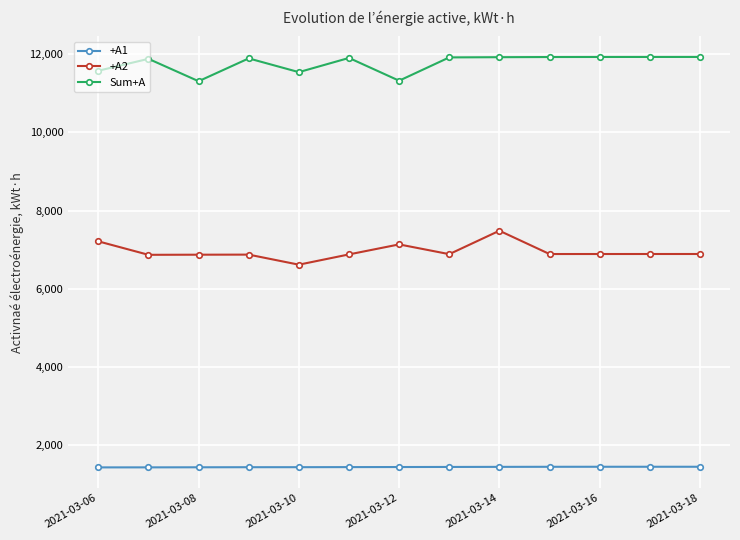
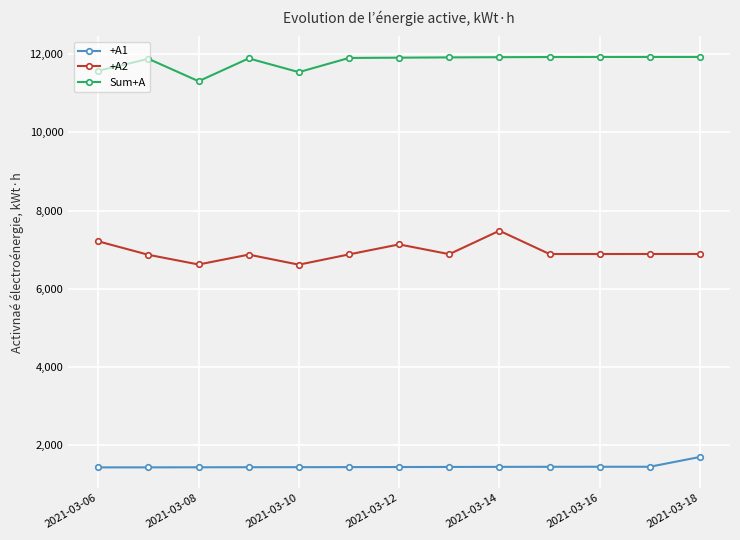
  {
    "+A1": {
      "2021-03-06": "1,400",
      "2021-03-08": "1,400",
      "2021-03-10": "1,400",
      "2021-03-12": "1,400",
      "2021-03-14": "1,500",
      "2021-03-16": "1,500",
-     "2021-03-18": "1,500"
+     "2021-03-18": "1,700"
    },
    "+A2": {
      "2021-03-06": "7,200",
-     "2021-03-08": "6,900",
+     "2021-03-08": "6,600",
      "2021-03-10": "6,600",
      "2021-03-12": "7,100",
      "2021-03-14": "7,500",
      "2021-03-16": "6,900",
      "2021-03-18": "6,900"
    },
    "Sum+A": {
      "2021-03-08": "11,300",
      "2021-03-10": "11,500",
-     "2021-03-12": "11,300",
+     "2021-03-12": "11,900",
      "2021-03-14": "11,900",
      "2021-03-16": "11,900",
      "2021-03-18": "11,900"
    }
  }
